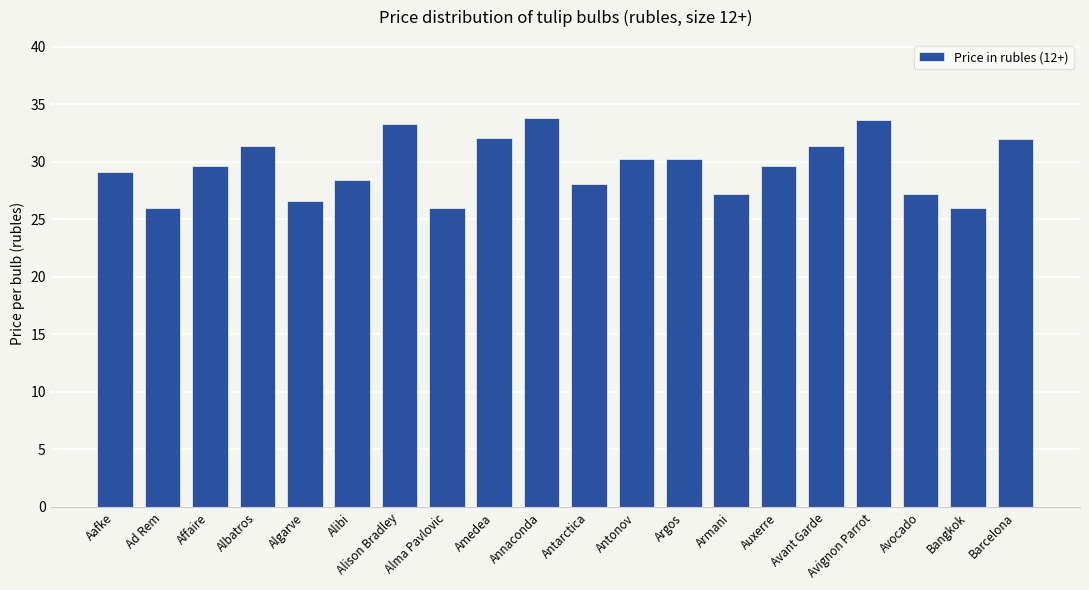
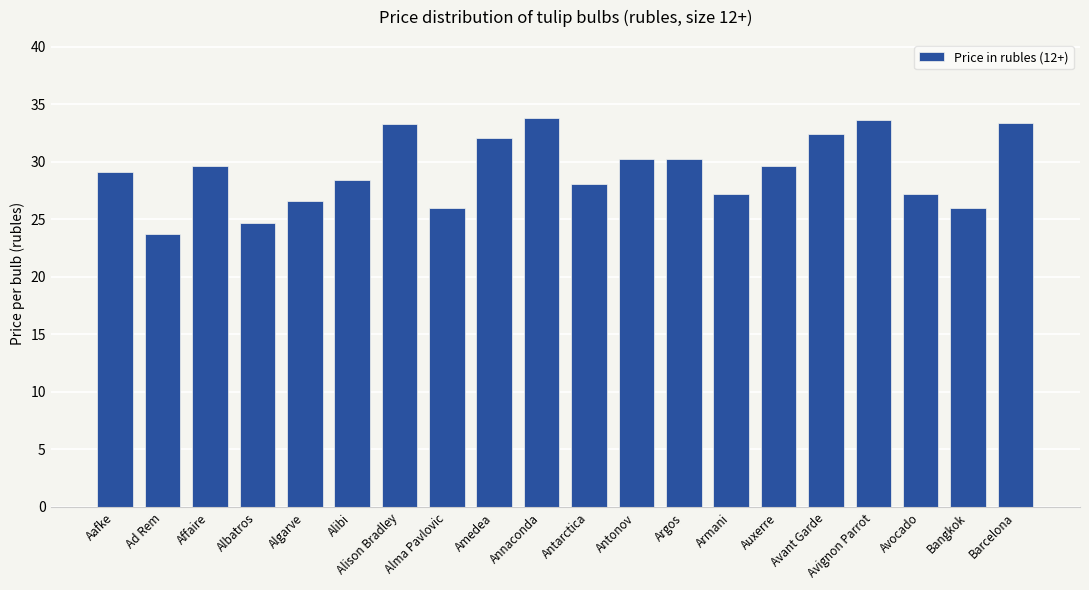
  {
    "Aafke": 29.1,
-   "Ad Rem": 25.9,
+   "Ad Rem": 23.7,
    "Affaire": 29.6,
-   "Albatros": 31.4,
+   "Albatros": 24.7,
    "Algarve": 26.6,
    "Alibi": 28.4,
    "Alison Bradley": 33.3,
    "Alma Pavlovic": 25.9,
    "Amedea": 32.0,
    "Annaconda": 33.8,
    "Antarctica": 28.1,
    "Antonov": 30.2,
    "Argos": 30.2,
    "Armani": 27.2,
    "Auxerre": 29.6,
-   "Avant Garde": 31.4,
+   "Avant Garde": 32.4,
    "Avignon Parrot": 33.6,
    "Avocado": 27.2,
    "Bangkok": 25.9,
-   "Barcelona": 32.0
+   "Barcelona": 33.4
  }
